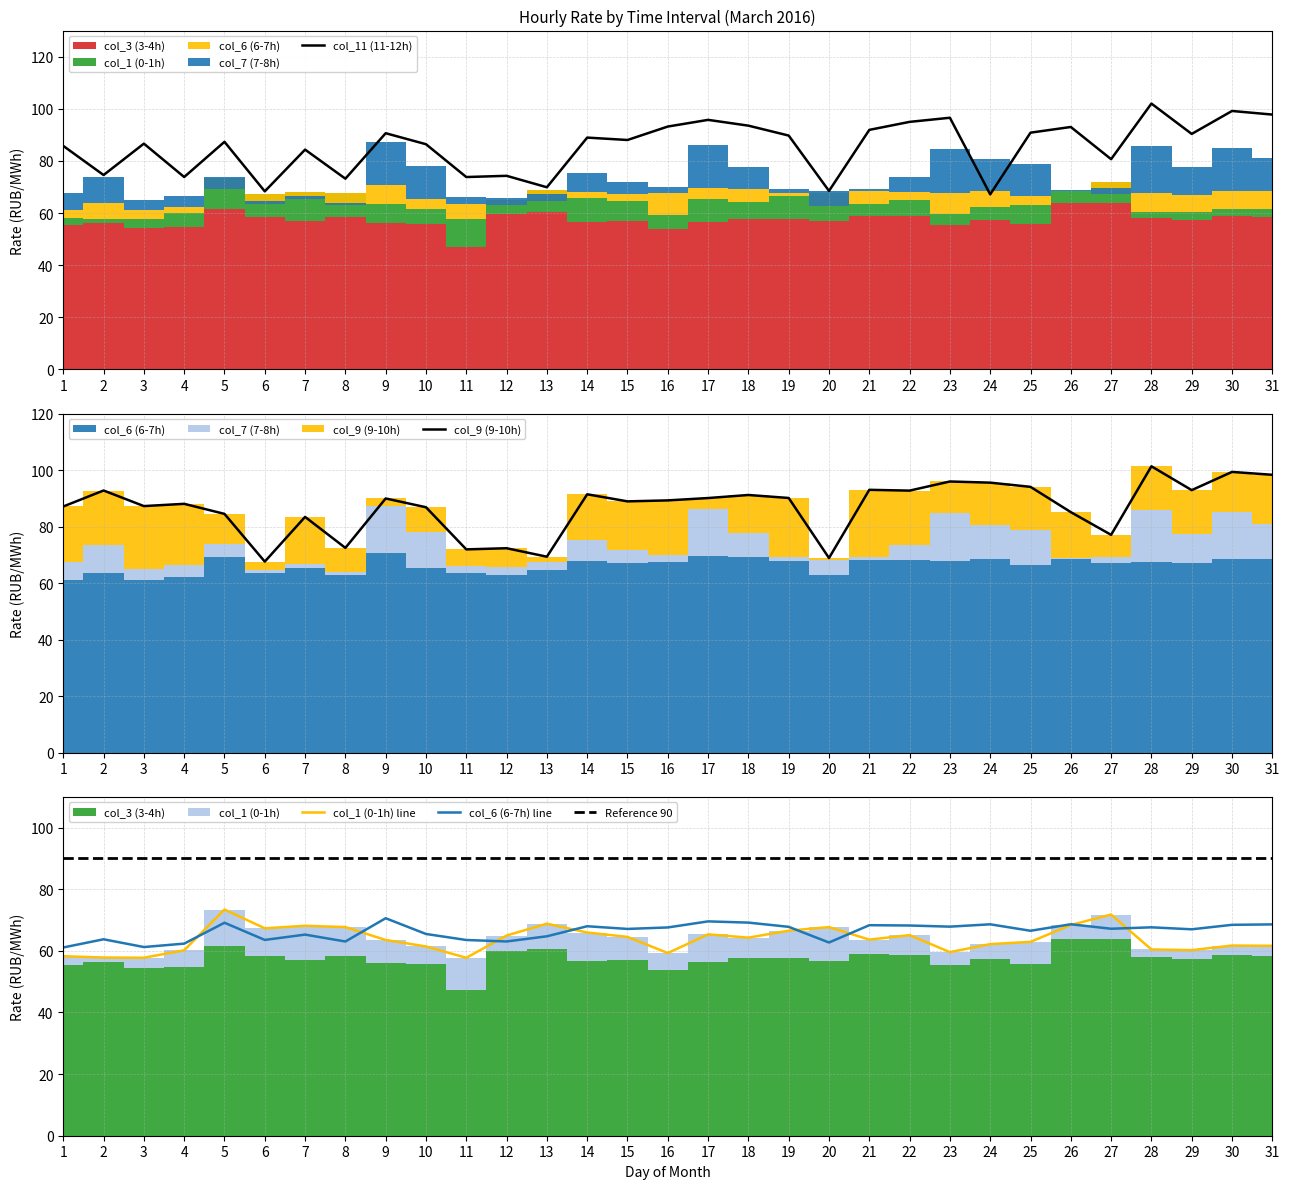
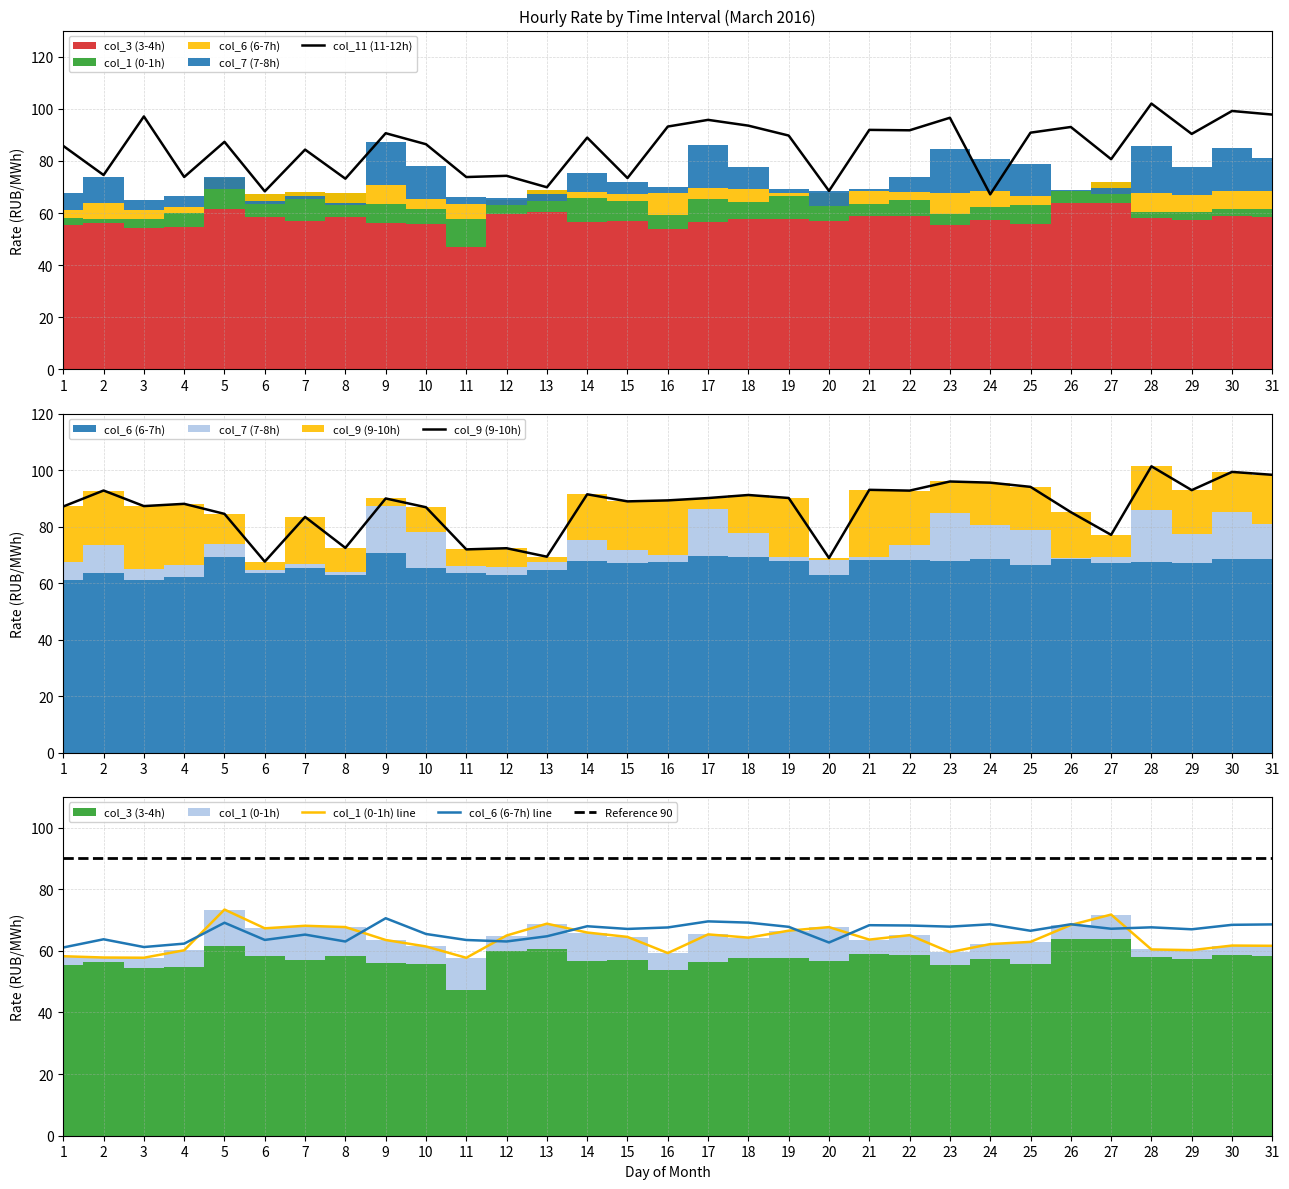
  {
    "Hourly Rate by Time Interval (March 2016)": {
      "col_11 (11-12h)": {
        "1": 86,
        "2": 75,
-       "3": 87,
+       "3": 97,
        "4": 74,
        "5": 87,
        "6": 68,
        "7": 84,
        "8": 73,
        "9": 91,
        "10": 86,
        "11": 74,
        "12": 74,
        "13": 70,
        "14": 89,
-       "15": 88,
+       "15": 73,
        "16": 93,
        "17": 96,
        "18": 94,
        "19": 90,
        "20": 68,
        "21": 92,
-       "22": 95,
+       "22": 92,
        "23": 97,
        "24": 67,
        "25": 91,
        "26": 93,
        "27": 81,
        "28": 102,
        "29": 90,
        "30": 99,
        "31": 98
      }
    }
  }
